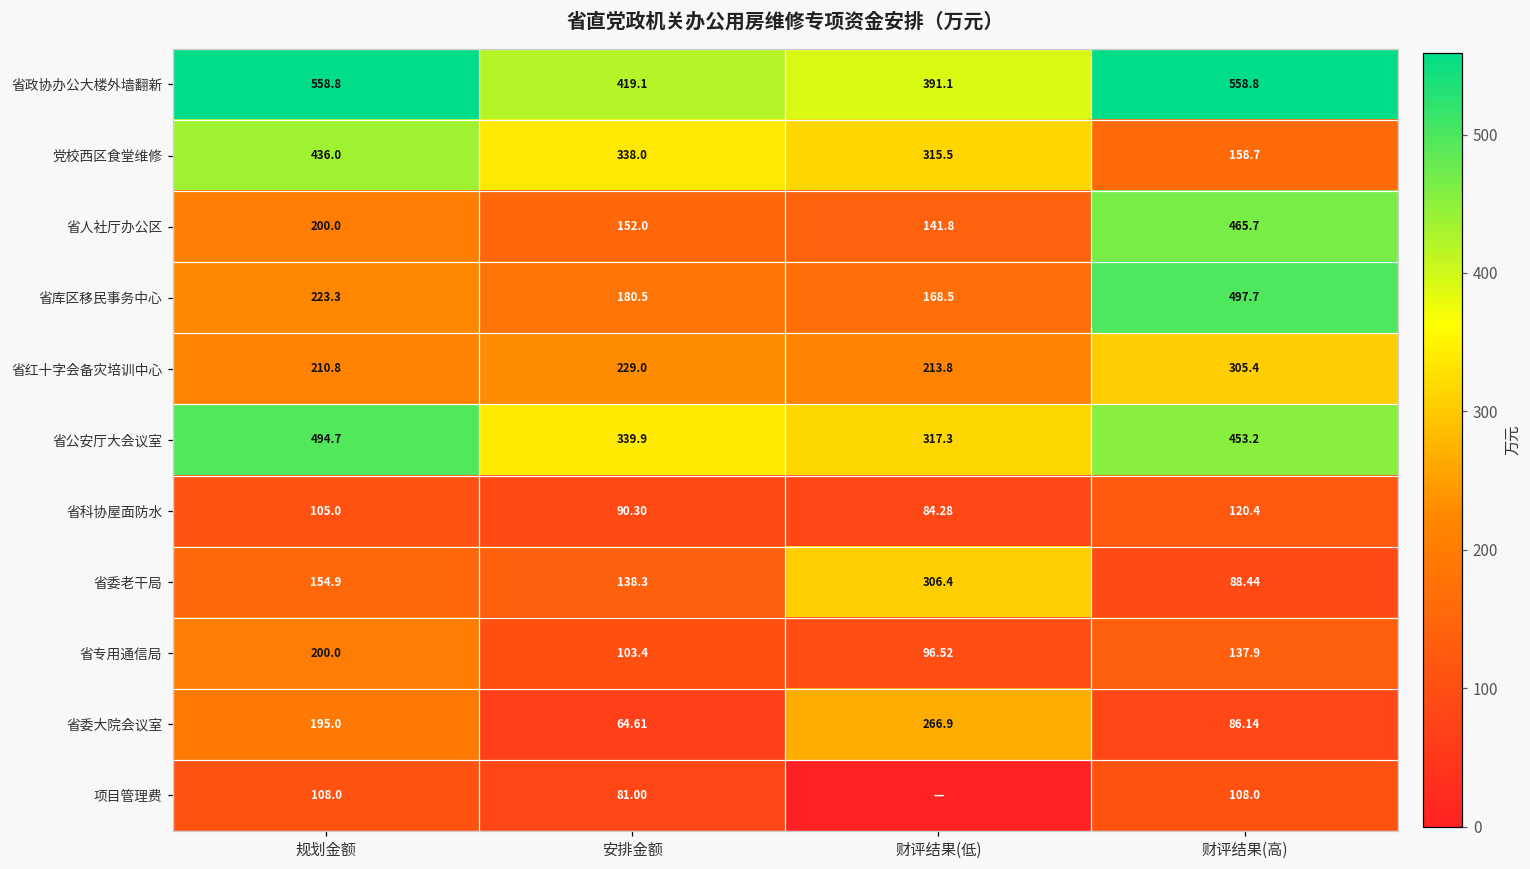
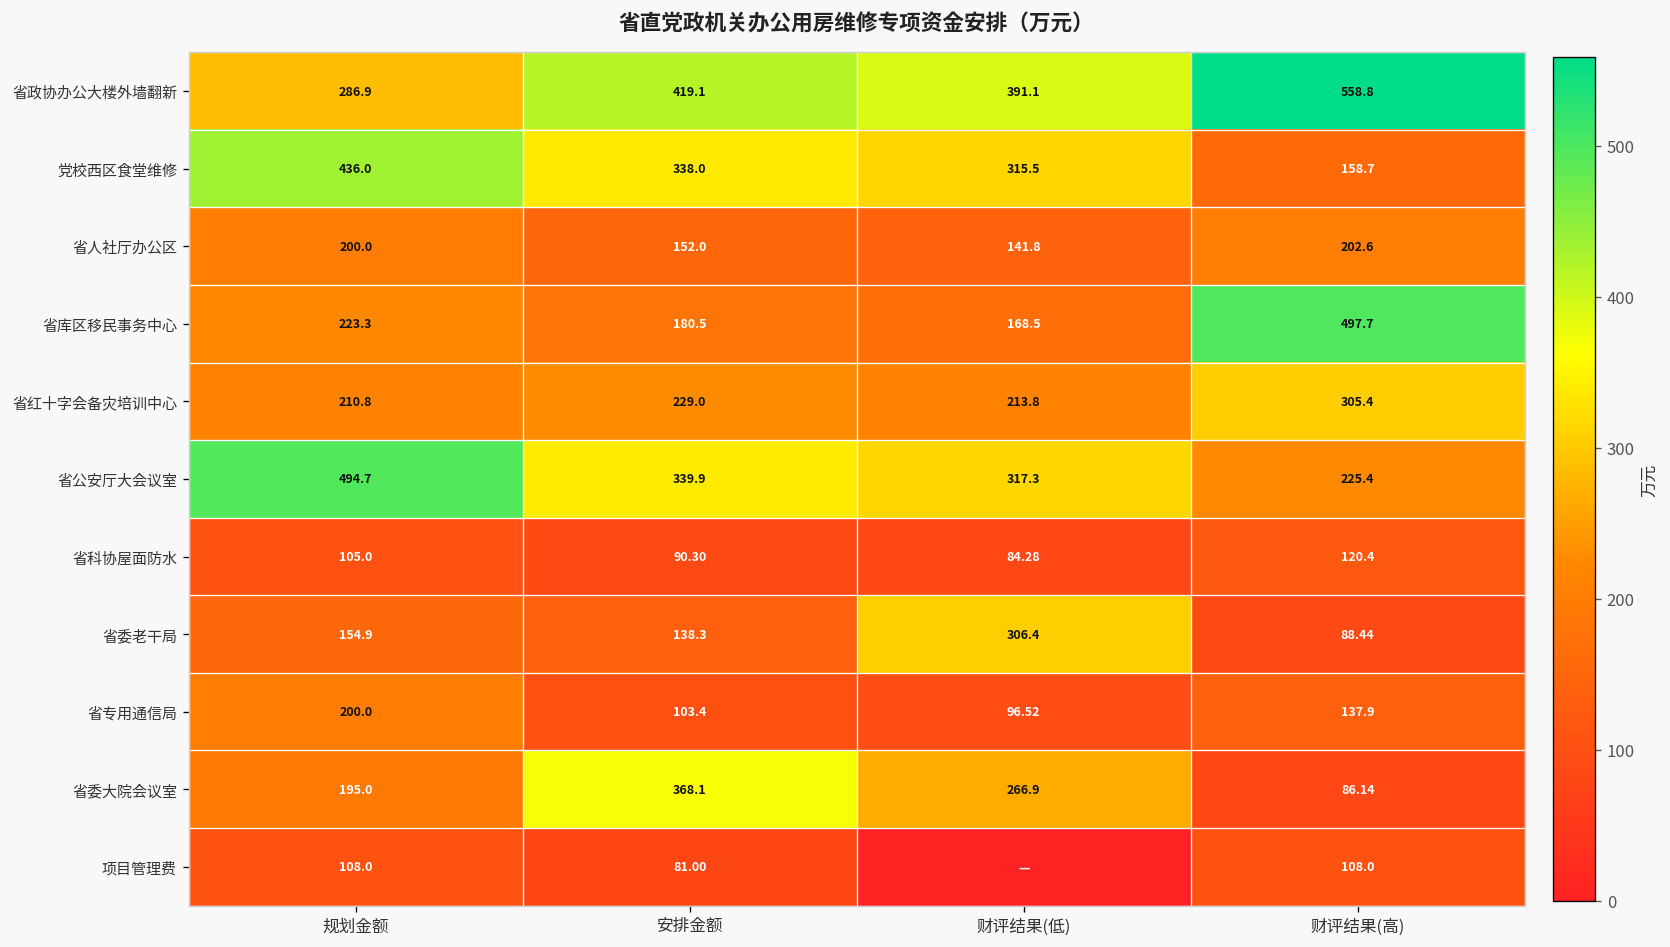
  {
    "省政协办公大楼外墙翻新": {
-     "规划金额": 558.8,
+     "规划金额": 286.9,
      "安排金额": 419.1,
      "财评结果(低)": 391.1,
      "财评结果(高)": 558.8
    },
    "党校西区食堂维修": {
      "规划金额": 436.0,
      "安排金额": 338.0,
      "财评结果(低)": 315.5,
      "财评结果(高)": 158.7
    },
    "省人社厅办公区": {
      "规划金额": 200.0,
      "安排金额": 152.0,
      "财评结果(低)": 141.8,
-     "财评结果(高)": 465.7
+     "财评结果(高)": 202.6
    },
    "省库区移民事务中心": {
      "规划金额": 223.3,
      "安排金额": 180.5,
      "财评结果(低)": 168.5,
      "财评结果(高)": 497.7
    },
    "省红十字会备灾培训中心": {
      "规划金额": 210.8,
      "安排金额": 229.0,
      "财评结果(低)": 213.8,
      "财评结果(高)": 305.4
    },
    "省公安厅大会议室": {
      "规划金额": 494.7,
      "安排金额": 339.9,
      "财评结果(低)": 317.3,
-     "财评结果(高)": 453.2
+     "财评结果(高)": 225.4
    },
    "省科协屋面防水": {
      "规划金额": 105.0,
      "安排金额": 90.30,
      "财评结果(低)": 84.28,
      "财评结果(高)": 120.4
    },
    "省委老干局": {
      "规划金额": 154.9,
      "安排金额": 138.3,
      "财评结果(低)": 306.4,
      "财评结果(高)": 88.44
    },
    "省专用通信局": {
      "规划金额": 200.0,
      "安排金额": 103.4,
      "财评结果(低)": 96.52,
      "财评结果(高)": 137.9
    },
    "省委大院会议室": {
      "规划金额": 195.0,
-     "安排金额": 64.61,
+     "安排金额": 368.1,
      "财评结果(低)": 266.9,
      "财评结果(高)": 86.14
    },
    "项目管理费": {
      "规划金额": 108.0,
      "安排金额": 81.00,
      "财评结果(高)": 108.0
    }
  }
